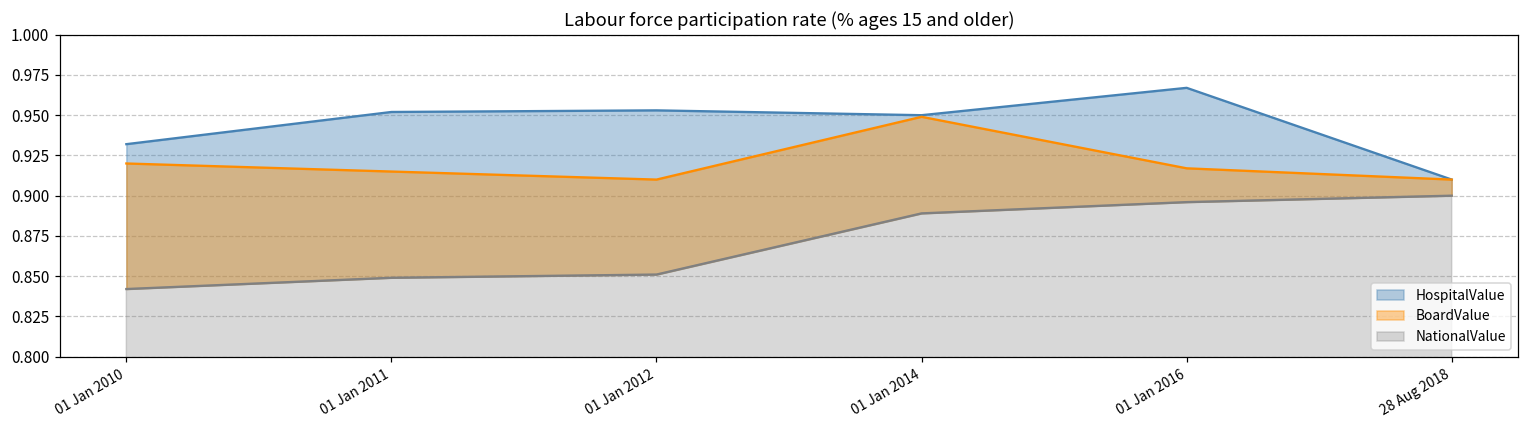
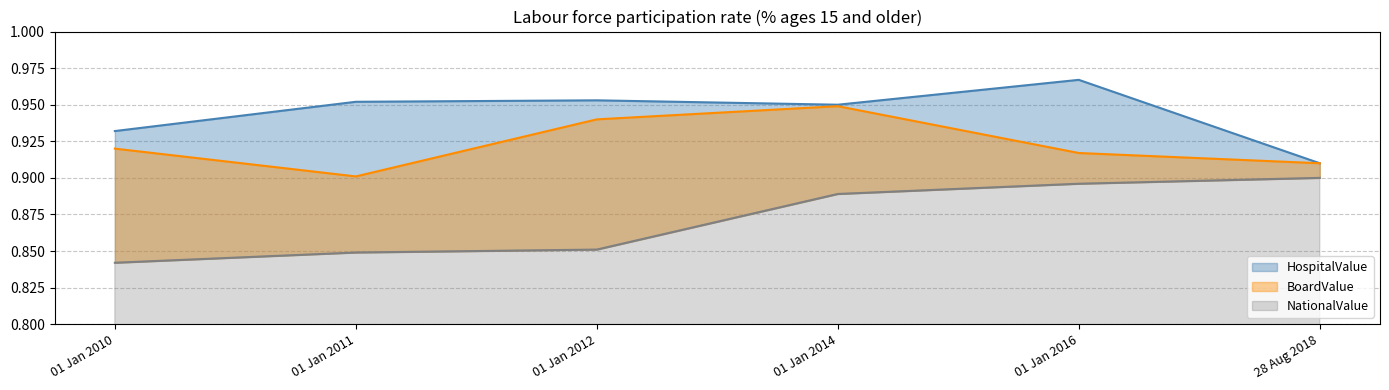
  {
    "BoardValue": {
      "01 Jan 2010": 0.920,
-     "01 Jan 2011": 0.915,
-     "01 Jan 2012": 0.91,
+     "01 Jan 2011": 0.901,
+     "01 Jan 2012": 0.94,
      "01 Jan 2016": 0.917
    }
  }
